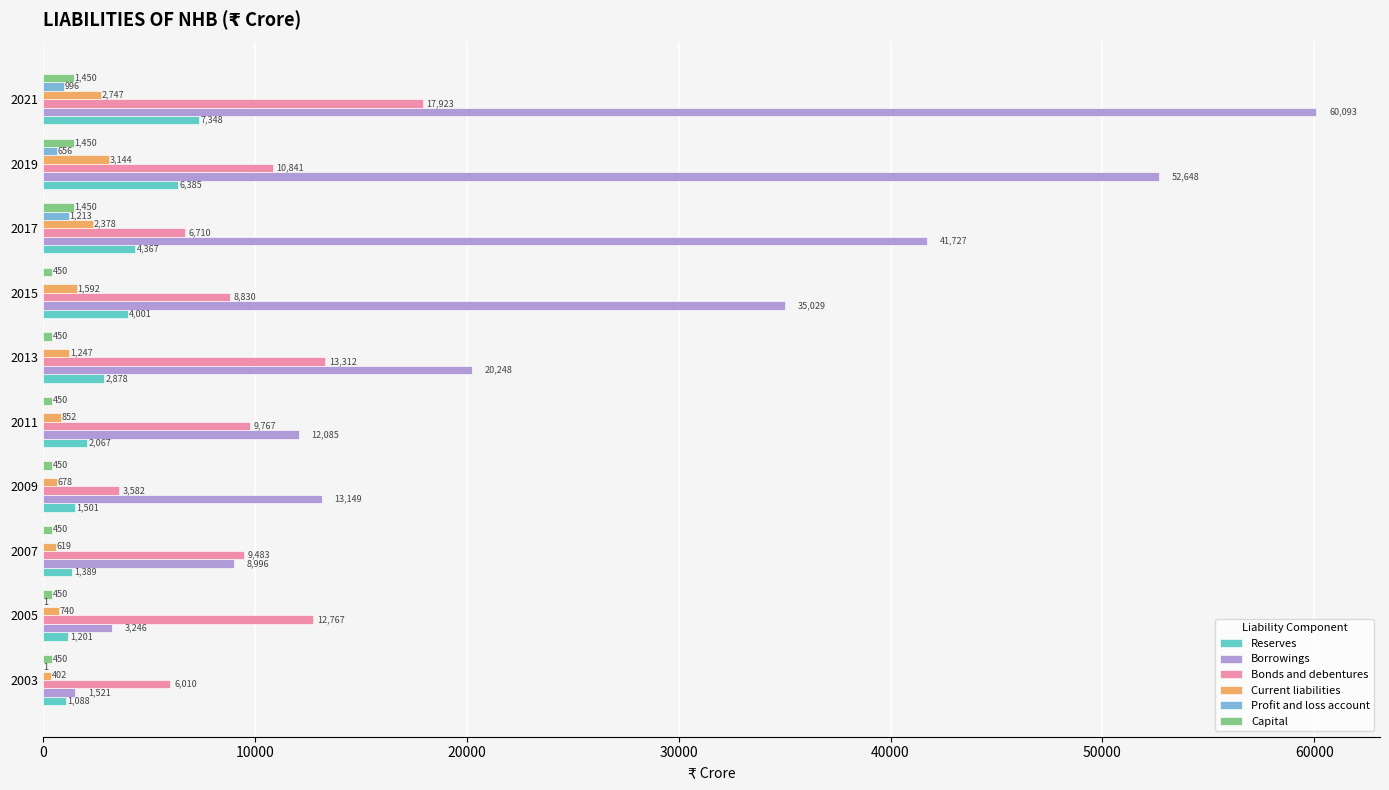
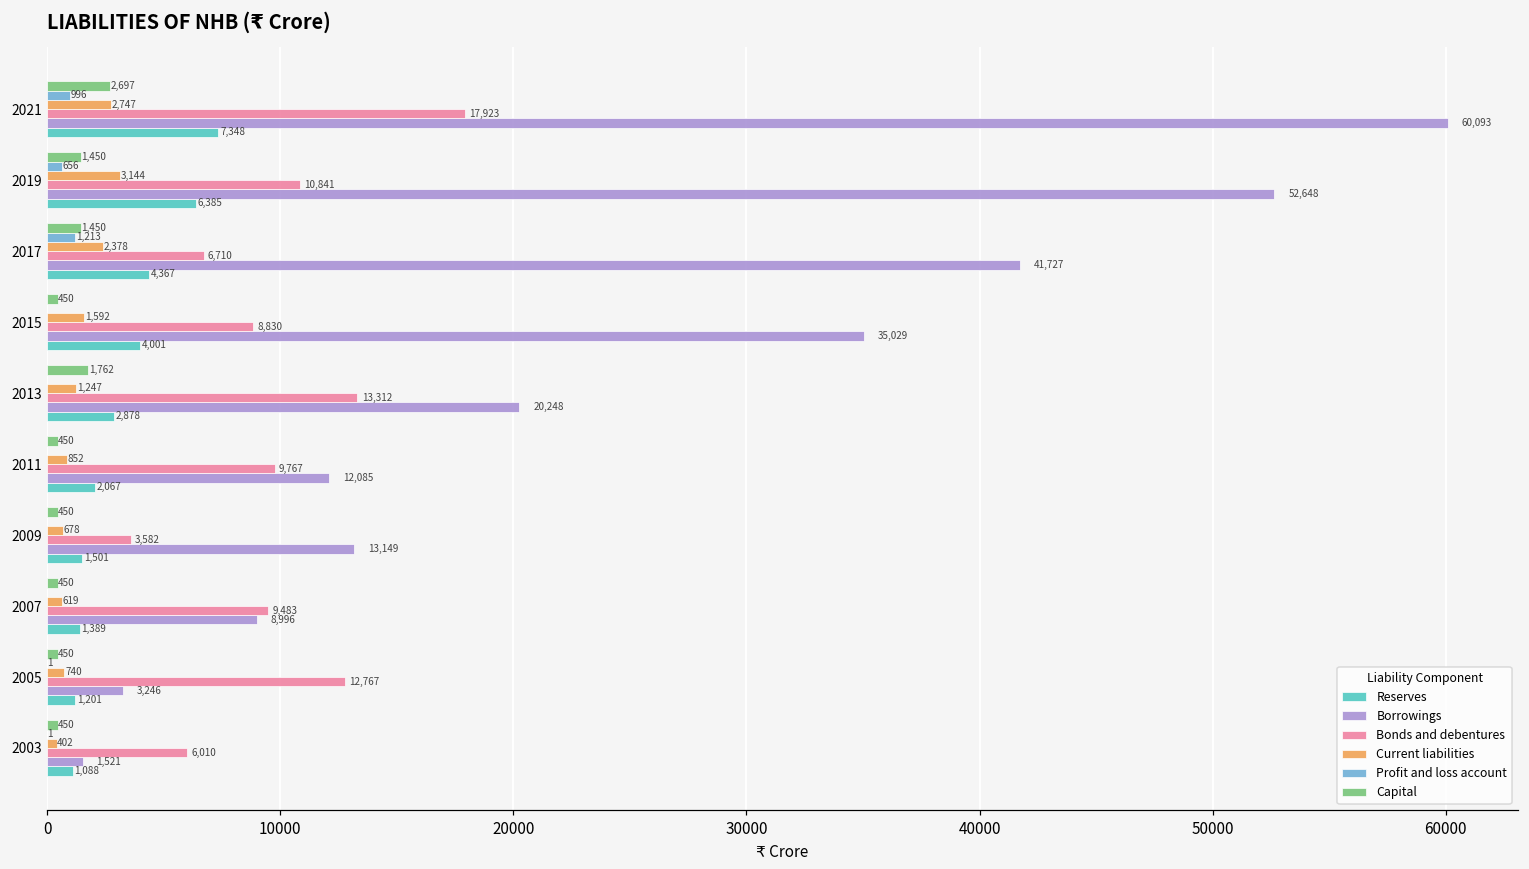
  {
    "Borrowings": {
      "2021": "60,093",
      "2019": "52,648",
      "2017": "41,727",
      "2015": "35,029",
      "2013": "20,248",
      "2011": "12,085",
      "2009": "13,149",
      "2007": "8,996",
      "2005": "3,246",
      "2003": "1,521"
    },
    "Bonds and debentures": {
      "2021": "17,923",
      "2019": "10,841",
      "2017": "6,710",
      "2015": "8,830",
      "2013": "13,312",
      "2011": "9,767",
      "2009": "3,582",
      "2007": "9,483",
      "2005": "12,767",
      "2003": "6,010"
    },
    "Current liabilities": {
      "2021": "2,747",
      "2019": "3,144",
      "2017": "2,378",
      "2015": "1,592",
      "2013": "1,247",
      "2011": "852",
      "2009": "678",
      "2007": "619",
      "2005": "740",
      "2003": "402"
    },
    "Capital": {
-     "2021": "1,450",
+     "2021": "2,697",
      "2019": "1,450",
      "2017": "1,450",
      "2015": "450",
-     "2013": "450",
+     "2013": "1,762",
      "2011": "450",
      "2009": "450",
      "2007": "450",
      "2005": "450",
      "2003": "450"
    }
  }
